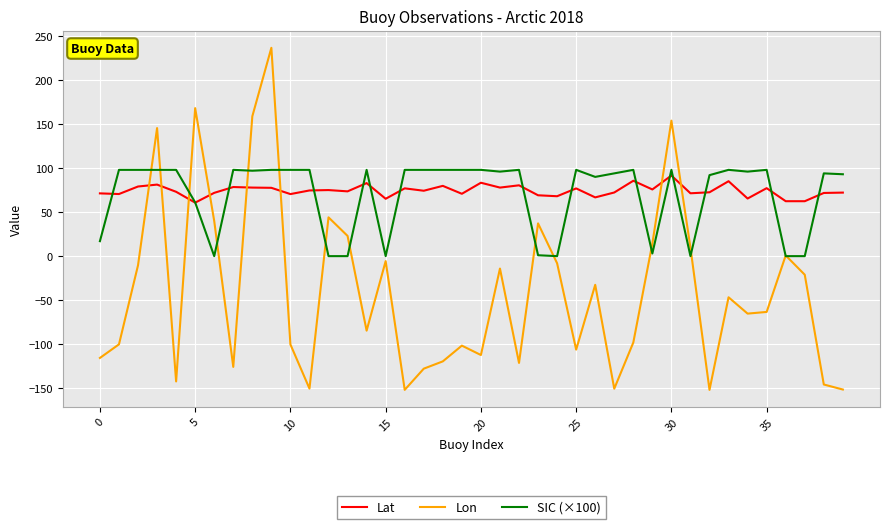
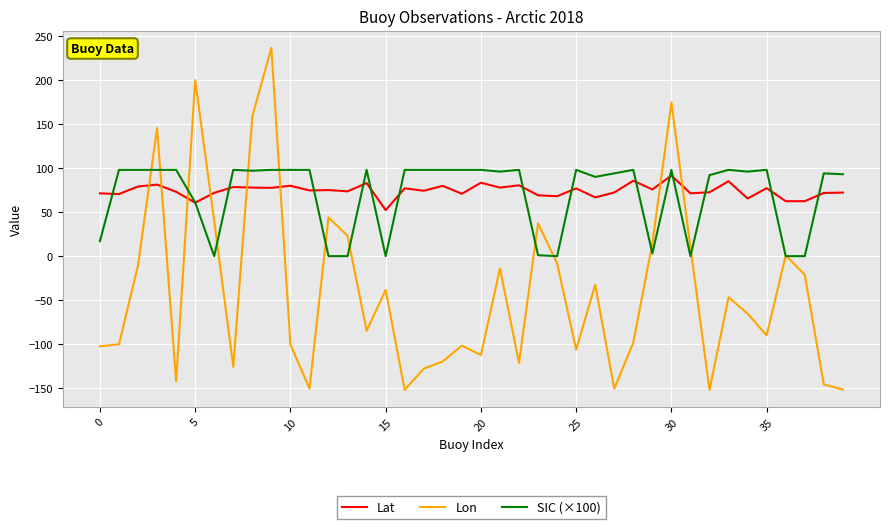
  {
    "Lat": {
      "0": 70,
-     "10": 70,
-     "15": 70,
+     "10": 80,
+     "15": 50,
      "20": 80,
      "25": 80,
      "30": 90,
      "35": 80
    },
    "Lon": {
-     "0": -120,
-     "5": 170,
+     "0": -100,
+     "5": 200,
      "10": -100,
-     "15": -10,
+     "15": -40,
      "20": -110,
      "25": -110,
-     "30": 150,
-     "35": -60
+     "30": 170,
+     "35": -90
    },
    "SIC (×100)": {
      "0": 20,
      "10": 100,
      "15": 0,
      "20": 100,
      "25": 100,
      "30": 100,
      "35": 100
    }
  }
